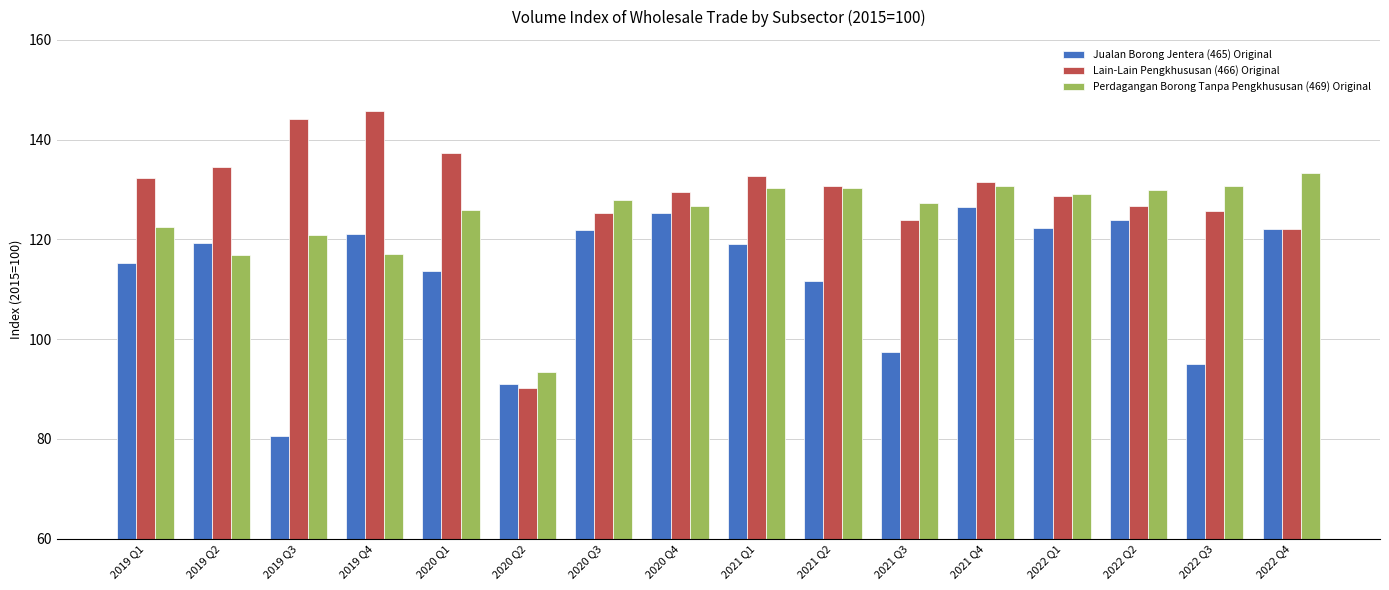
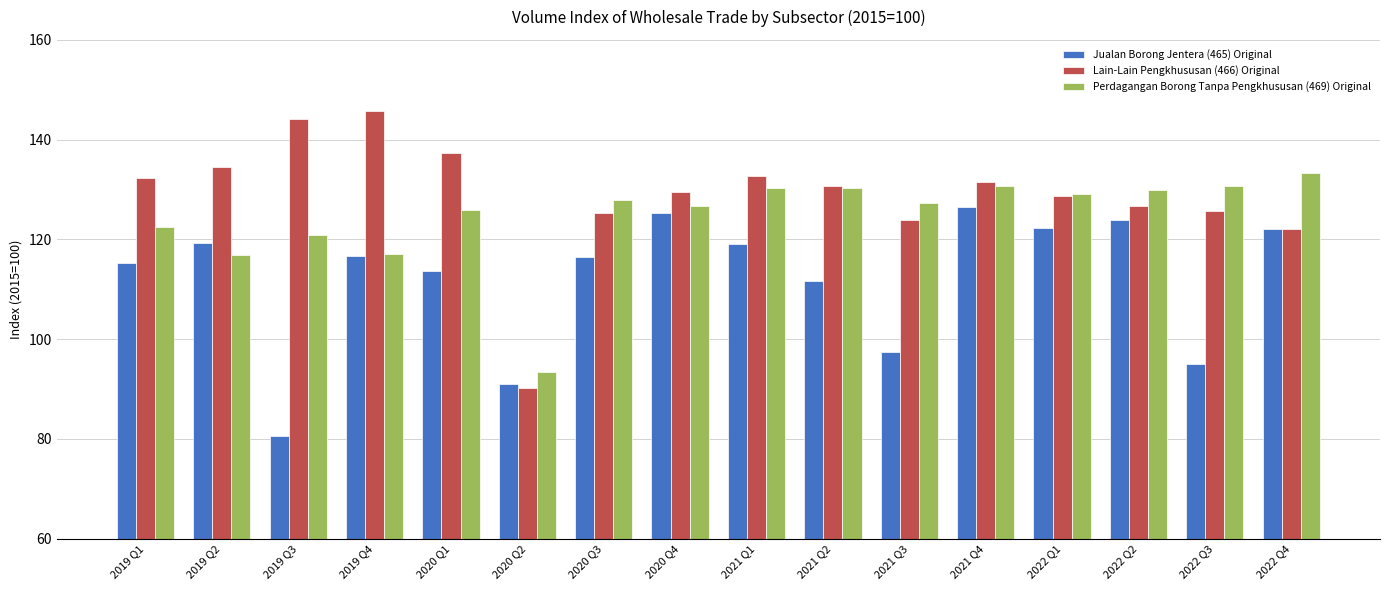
  {
    "Jualan Borong Jentera (465) Original": {
      "2019 Q1": 115,
      "2019 Q2": 119,
      "2019 Q3": 81,
-     "2019 Q4": 121,
+     "2019 Q4": 117,
      "2020 Q1": 114,
      "2020 Q2": 91,
-     "2020 Q3": 122,
+     "2020 Q3": 117,
      "2020 Q4": 125,
      "2021 Q1": 119,
      "2021 Q2": 112,
      "2021 Q3": 98,
      "2021 Q4": 127,
      "2022 Q1": 122,
      "2022 Q2": 124,
      "2022 Q3": 95,
      "2022 Q4": 122
    },
    "Lain-Lain Pengkhususan (466) Original": {
      "2019 Q1": 132,
      "2019 Q2": 135,
      "2019 Q3": 144,
      "2019 Q4": 146,
      "2020 Q1": 137,
      "2020 Q2": 90,
      "2020 Q3": 125,
      "2020 Q4": 130,
      "2021 Q1": 133,
      "2021 Q2": 131,
      "2021 Q3": 124,
      "2021 Q4": 132,
      "2022 Q1": 129,
      "2022 Q2": 127,
      "2022 Q3": 126,
      "2022 Q4": 122
    },
    "Perdagangan Borong Tanpa Pengkhususan (469) Original": {
      "2019 Q1": 123,
      "2019 Q2": 117,
      "2019 Q3": 121,
      "2019 Q4": 117,
      "2020 Q1": 126,
      "2020 Q2": 93,
      "2020 Q3": 128,
      "2020 Q4": 127,
      "2021 Q1": 130,
      "2021 Q2": 130,
      "2021 Q3": 127,
      "2021 Q4": 131,
      "2022 Q1": 129,
      "2022 Q2": 130,
      "2022 Q3": 131,
      "2022 Q4": 133
    }
  }
